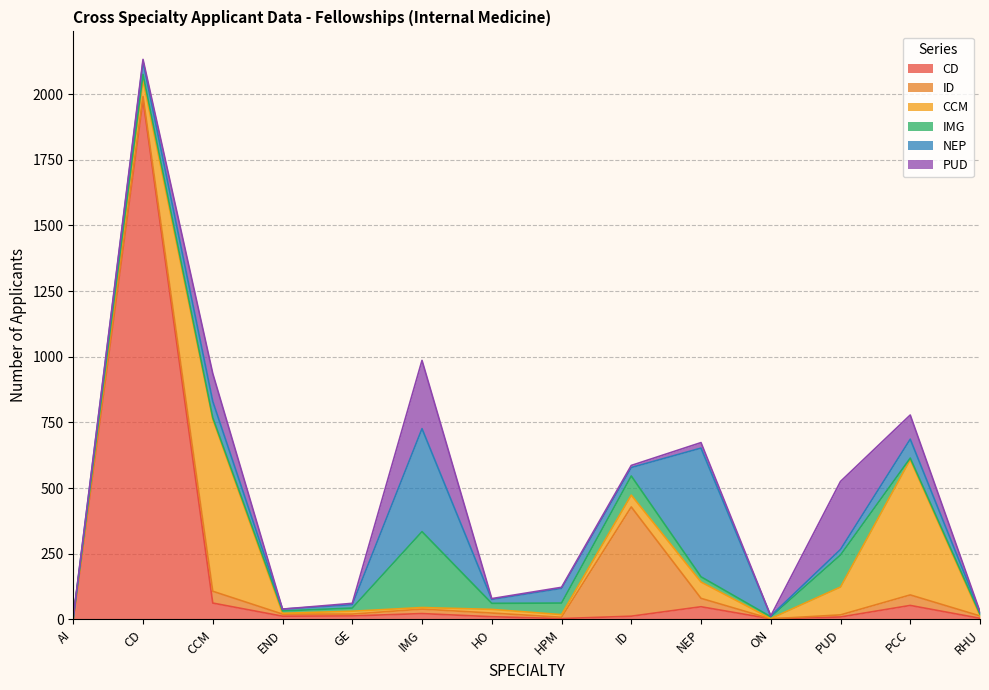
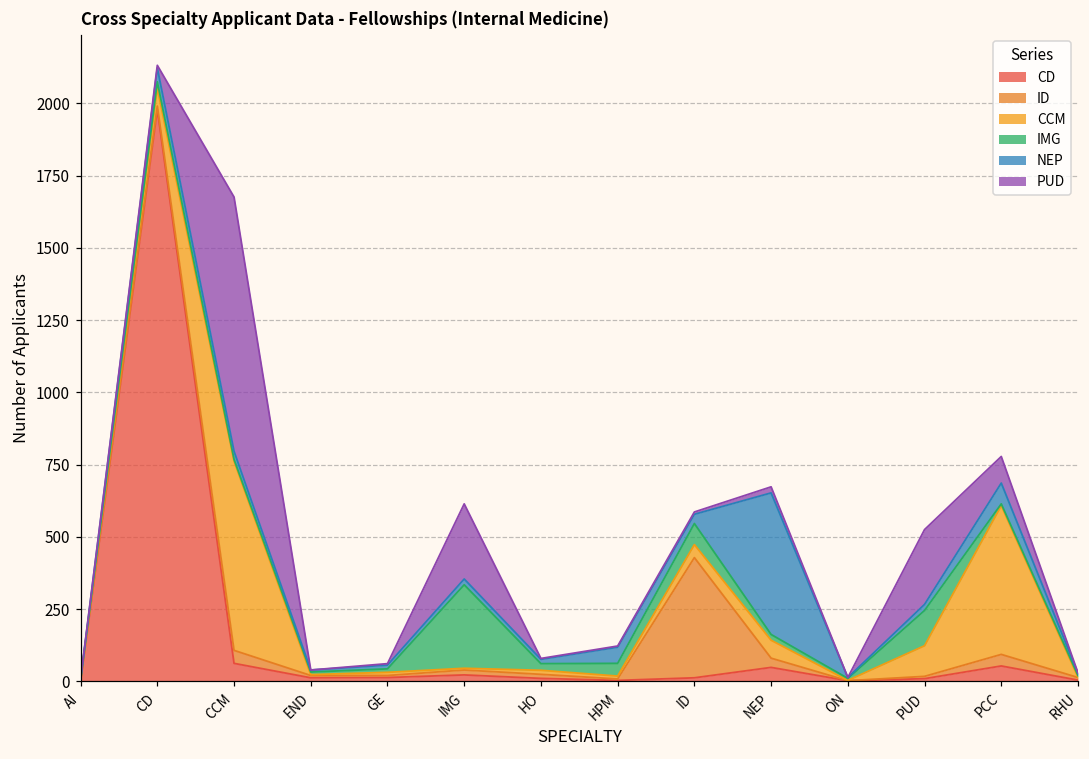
  {
    "IMG": {
      "CD": 20,
      "GE": 10,
      "IMG": 290,
      "HO": 20,
      "HPM": 40,
      "ID": 70,
      "NEP": 20,
      "PUD": 120
    },
    "NEP": {
-     "CCM": 60,
-     "IMG": 390,
+     "CCM": 30,
+     "IMG": 20,
      "NEP": 490,
      "PUD": 20,
      "PCC": 70
    },
    "PUD": {
-     "CCM": 110,
+     "CCM": 880,
      "IMG": 260,
      "NEP": 20,
      "PUD": 260,
      "PCC": 90
    }
  }
